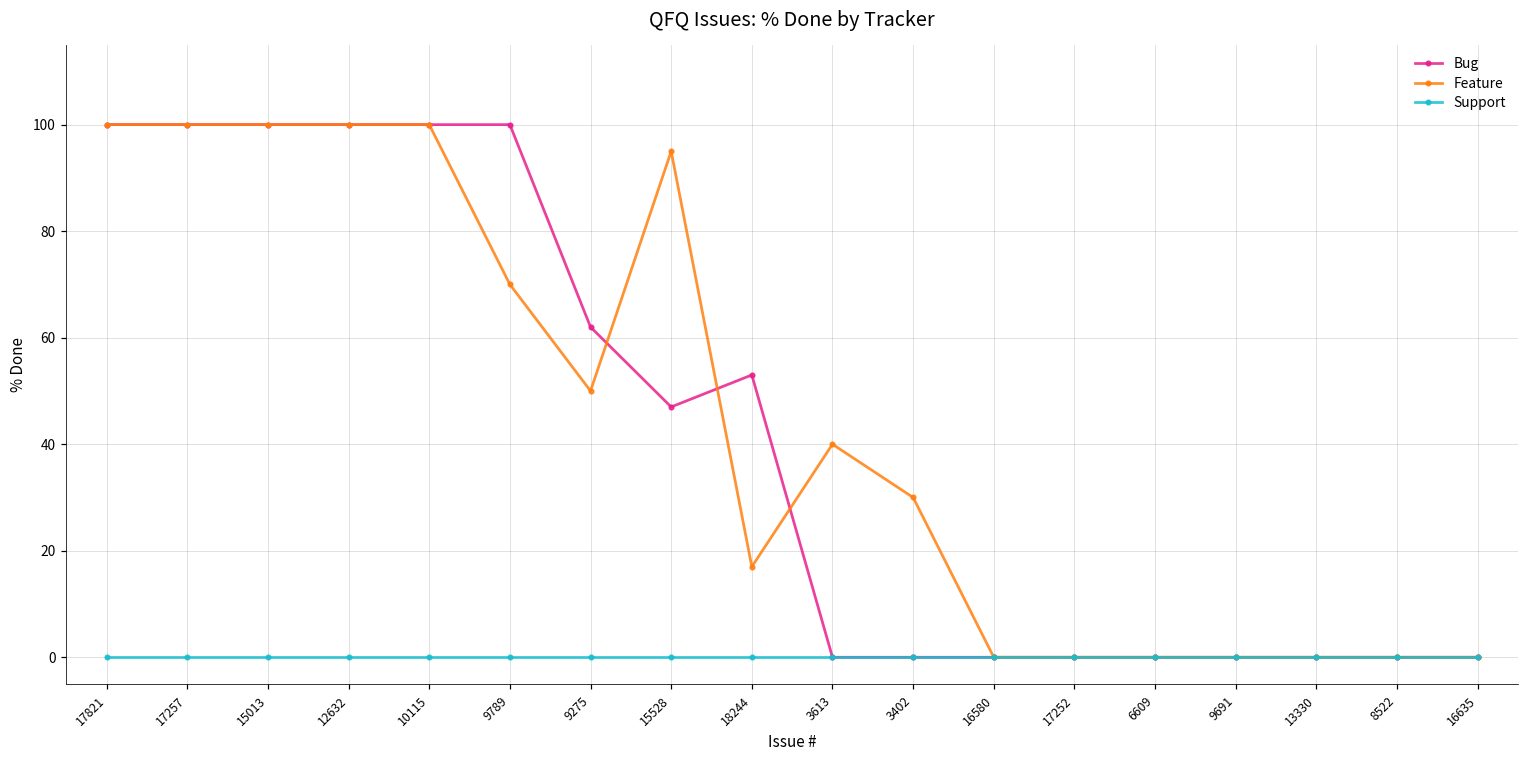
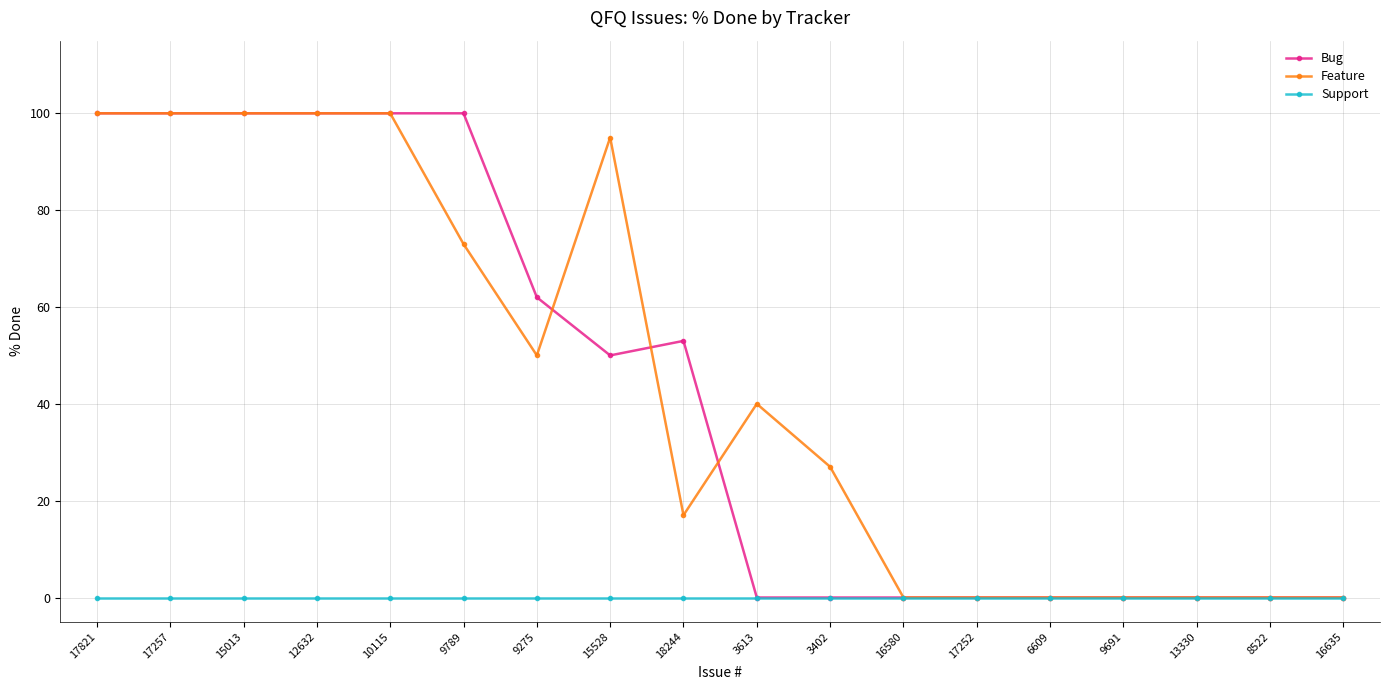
  {
    "Bug": {
      "9789": 100,
      "9275": 62,
-     "15528": 47,
+     "15528": 50,
      "18244": 53
    },
    "Feature": {
-     "9789": 70,
+     "9789": 73,
      "9275": 50,
      "15528": 95,
      "18244": 17,
      "3613": 40,
-     "3402": 30
+     "3402": 27
    },
    "Support": {
      "17821": 0,
      "17257": 0,
      "15013": 0,
      "12632": 0,
      "10115": 0,
      "9789": 0,
      "9275": 0,
      "15528": 0,
      "18244": 0
    }
  }
